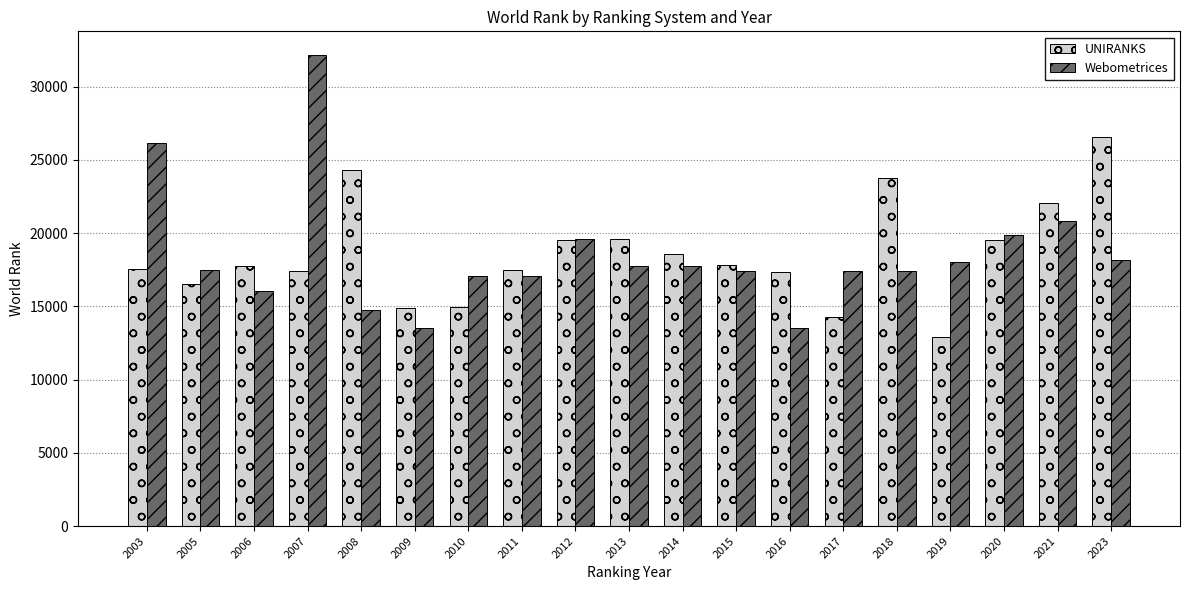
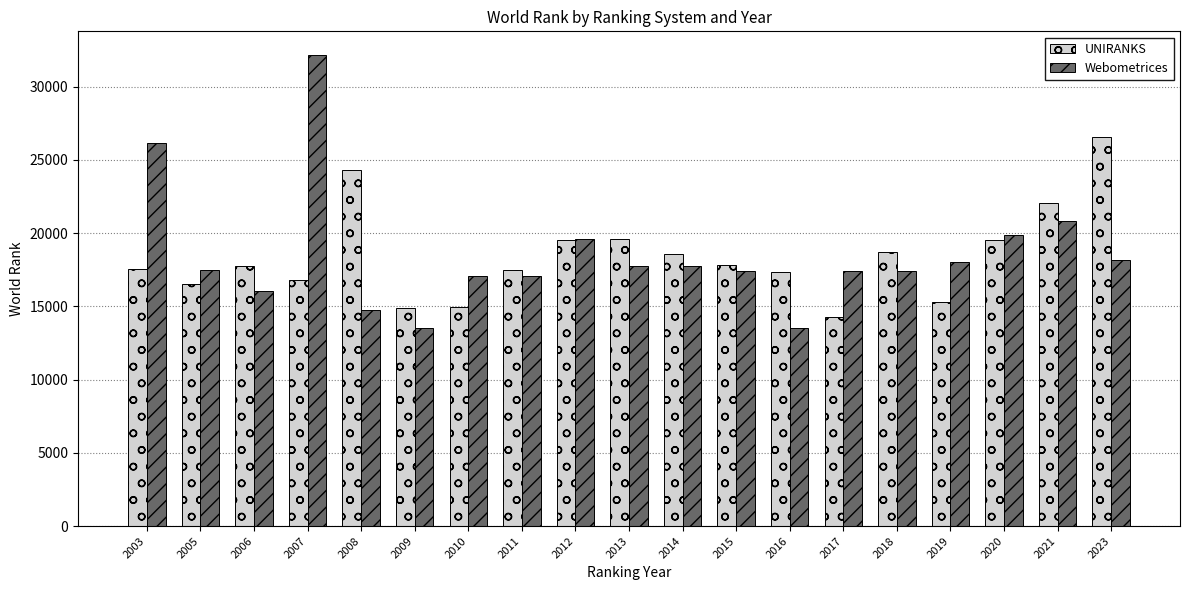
  {
    "UNIRANKS": {
      "2003": 17600,
      "2005": 16500,
      "2006": 17800,
-     "2007": 17400,
+     "2007": 16800,
      "2008": 24300,
      "2009": 14900,
      "2010": 14900,
      "2011": 17500,
      "2012": 19600,
      "2013": 19600,
      "2014": 18600,
      "2015": 17800,
      "2016": 17400,
      "2017": 14300,
-     "2018": 23800,
-     "2019": 12900,
+     "2018": 18700,
+     "2019": 15300,
      "2020": 19600,
      "2021": 22100,
      "2023": 26600
    },
    "Webometrices": {
      "2003": 26200,
      "2005": 17500,
      "2006": 16100,
      "2007": 32200,
      "2008": 14800,
      "2009": 13500,
      "2010": 17100,
      "2011": 17100,
      "2012": 19600,
      "2013": 17800,
      "2014": 17800,
      "2015": 17400,
      "2016": 13500,
      "2017": 17400,
      "2018": 17400,
      "2019": 18100,
      "2020": 19900,
      "2021": 20900,
      "2023": 18100
    }
  }
